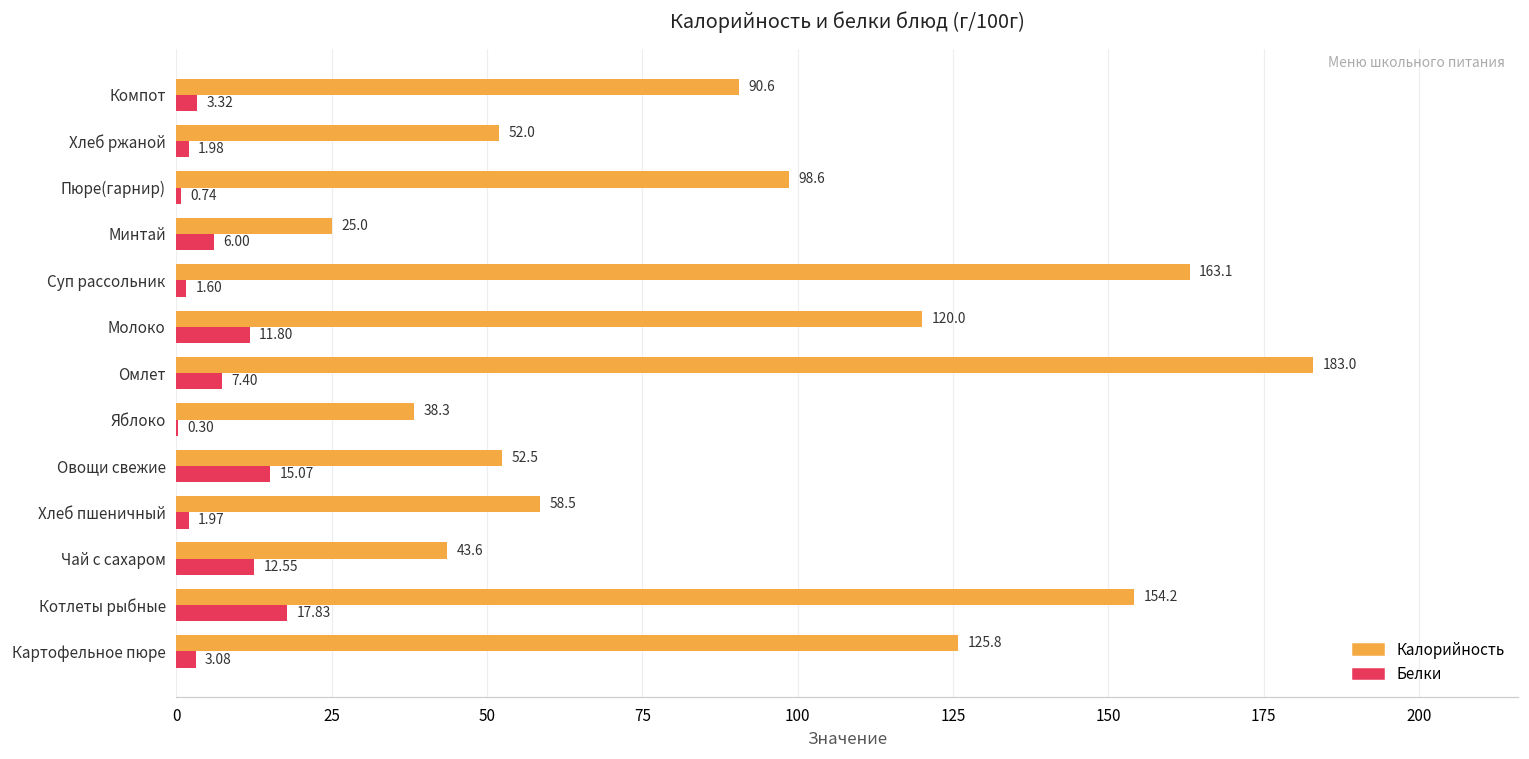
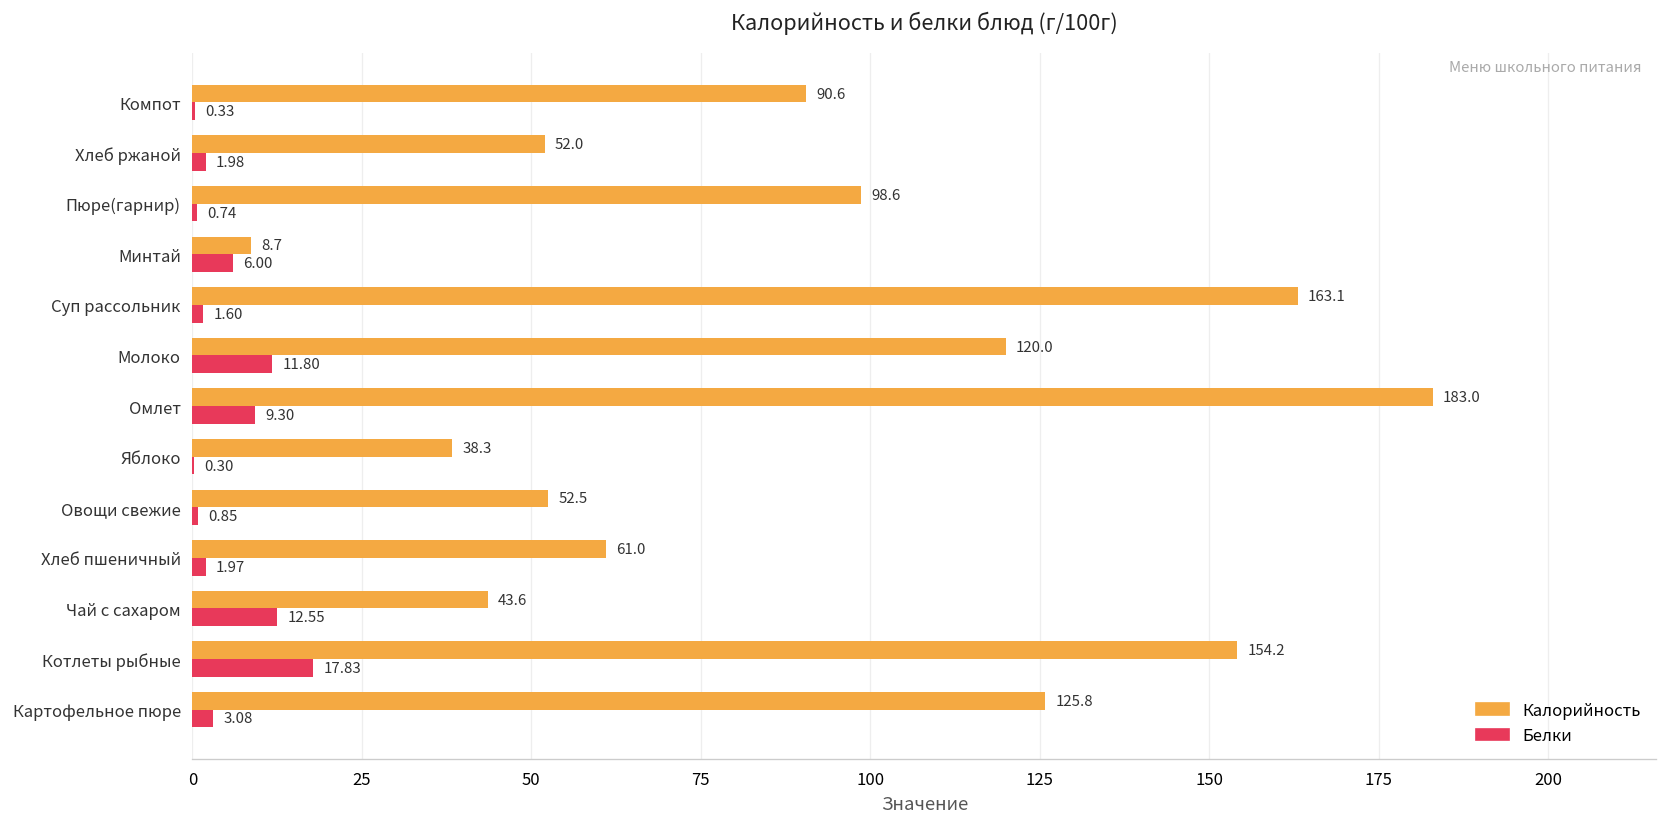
  {
    "Калорийность": {
      "Компот": 90.6,
      "Хлеб ржаной": 52.0,
      "Пюре(гарнир)": 98.6,
-     "Минтай": 25.0,
+     "Минтай": 8.7,
      "Суп рассольник": 163.1,
      "Молоко": 120.0,
      "Омлет": 183.0,
      "Яблоко": 38.3,
      "Овощи свежие": 52.5,
-     "Хлеб пшеничный": 58.5,
+     "Хлеб пшеничный": 61.0,
      "Чай с сахаром": 43.6,
      "Котлеты рыбные": 154.2,
      "Картофельное пюре": 125.8
    },
    "Белки": {
-     "Компот": 3.32,
+     "Компот": 0.33,
      "Хлеб ржаной": 1.98,
      "Пюре(гарнир)": 0.74,
      "Минтай": 6.00,
      "Суп рассольник": 1.60,
      "Молоко": 11.80,
-     "Омлет": 7.40,
+     "Омлет": 9.30,
      "Яблоко": 0.30,
-     "Овощи свежие": 15.07,
+     "Овощи свежие": 0.85,
      "Хлеб пшеничный": 1.97,
      "Чай с сахаром": 12.55,
      "Котлеты рыбные": 17.83,
      "Картофельное пюре": 3.08
    }
  }
